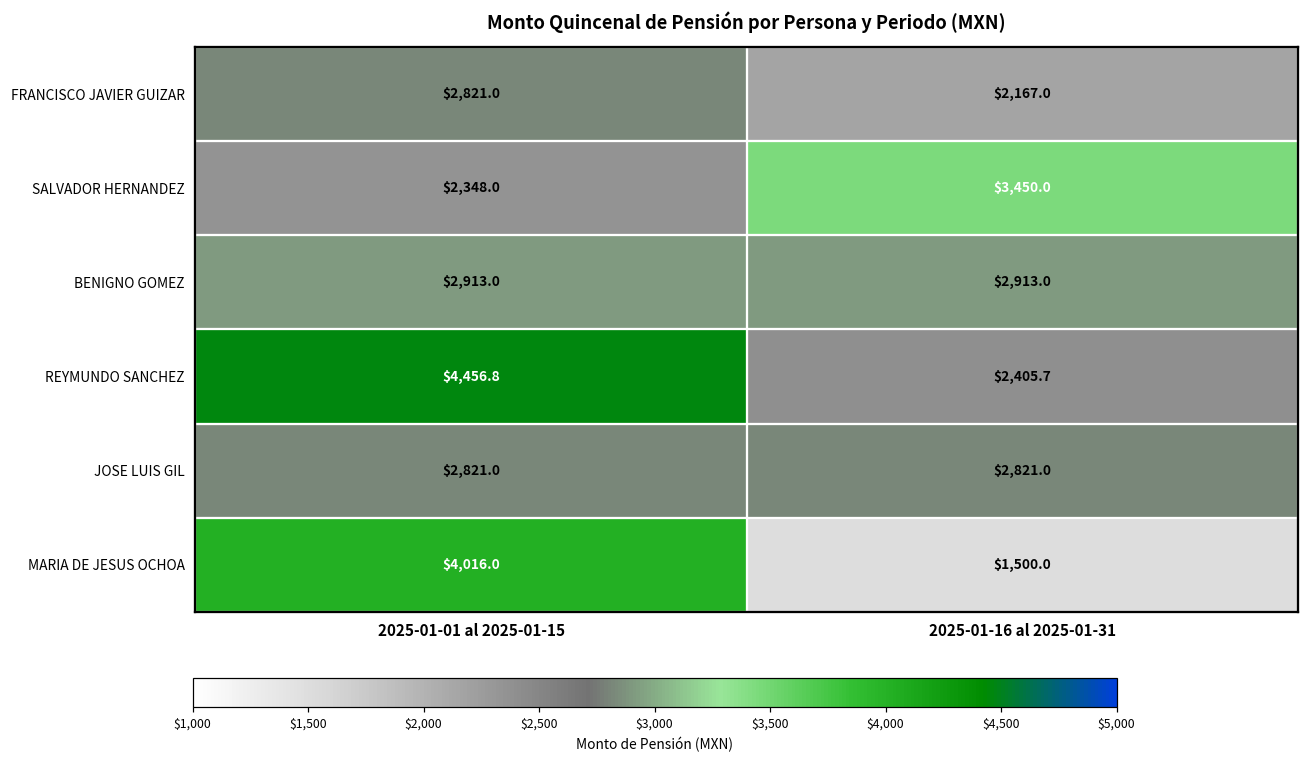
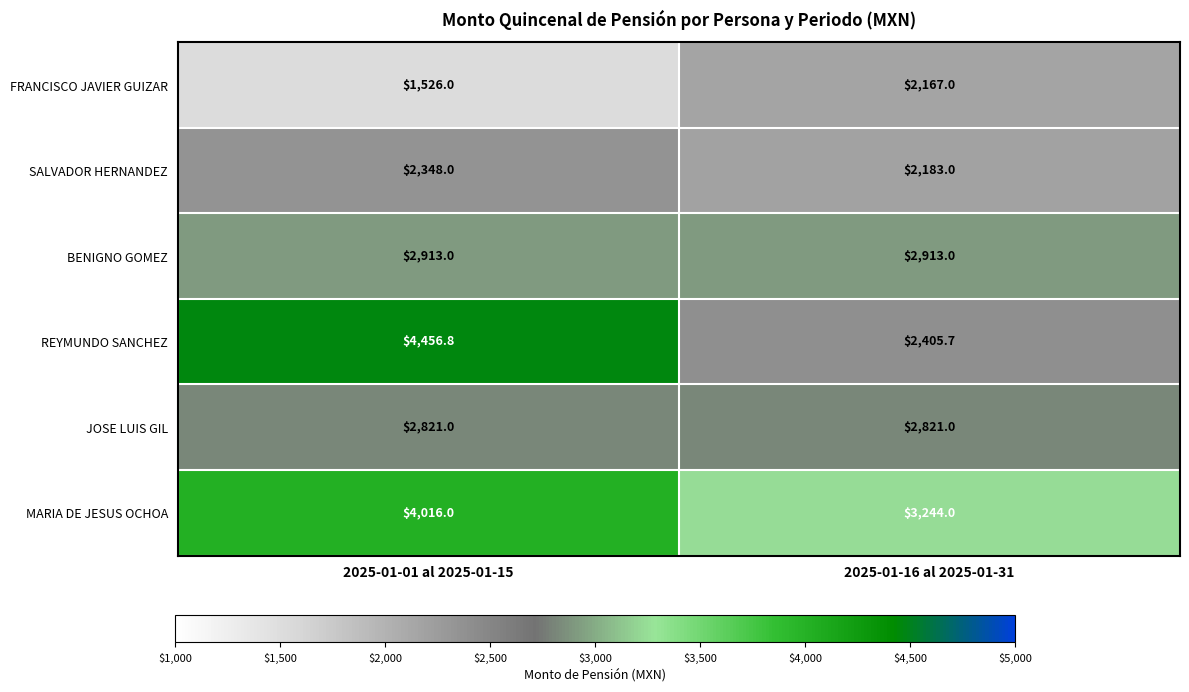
  {
    "FRANCISCO JAVIER GUIZAR": {
-     "2025-01-01 al 2025-01-15": "$2,821.0",
+     "2025-01-01 al 2025-01-15": "$1,526.0",
      "2025-01-16 al 2025-01-31": "$2,167.0"
    },
    "SALVADOR HERNANDEZ": {
      "2025-01-01 al 2025-01-15": "$2,348.0",
-     "2025-01-16 al 2025-01-31": "$3,450.0"
+     "2025-01-16 al 2025-01-31": "$2,183.0"
    },
    "BENIGNO GOMEZ": {
      "2025-01-01 al 2025-01-15": "$2,913.0",
      "2025-01-16 al 2025-01-31": "$2,913.0"
    },
    "REYMUNDO SANCHEZ": {
      "2025-01-01 al 2025-01-15": "$4,456.8",
      "2025-01-16 al 2025-01-31": "$2,405.7"
    },
    "JOSE LUIS GIL": {
      "2025-01-01 al 2025-01-15": "$2,821.0",
      "2025-01-16 al 2025-01-31": "$2,821.0"
    },
    "MARIA DE JESUS OCHOA": {
      "2025-01-01 al 2025-01-15": "$4,016.0",
-     "2025-01-16 al 2025-01-31": "$1,500.0"
+     "2025-01-16 al 2025-01-31": "$3,244.0"
    }
  }
